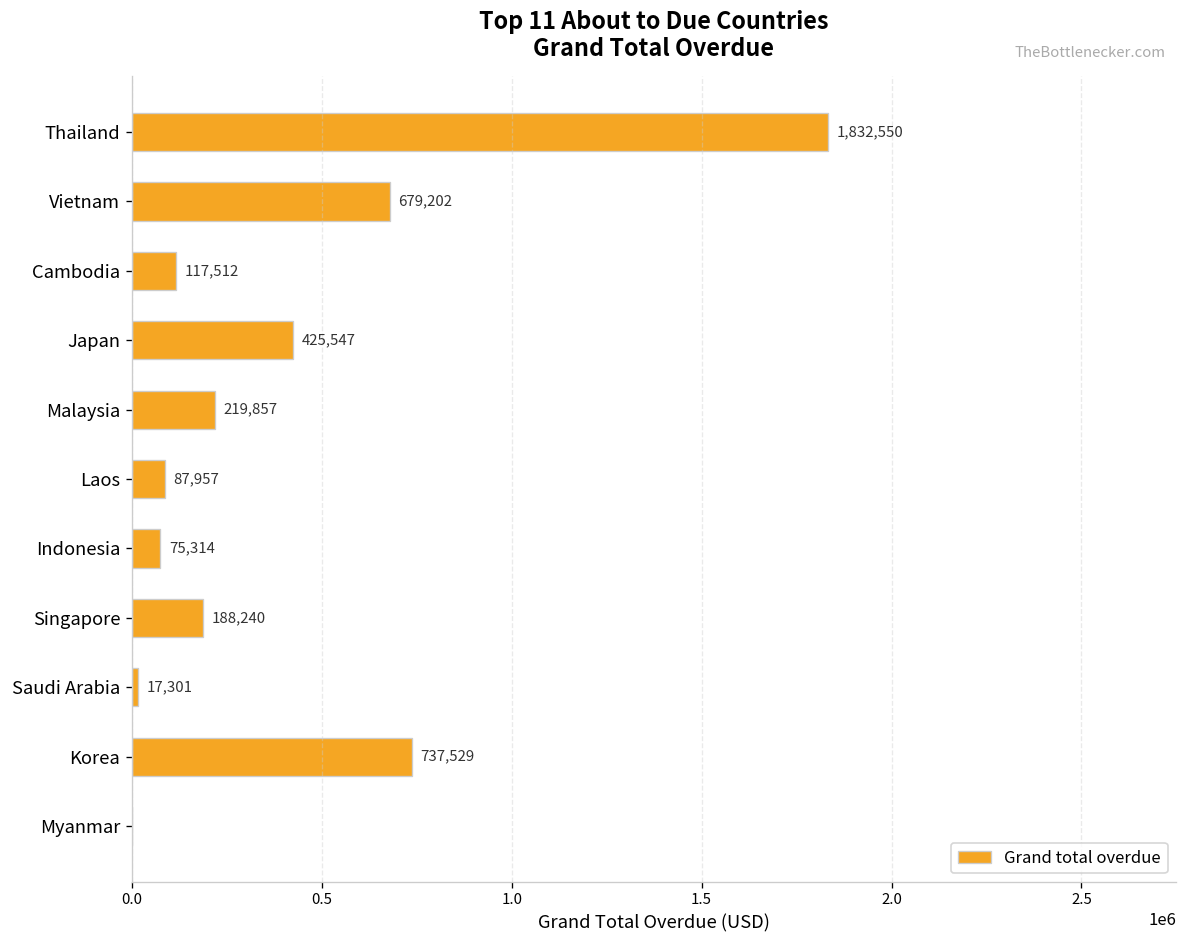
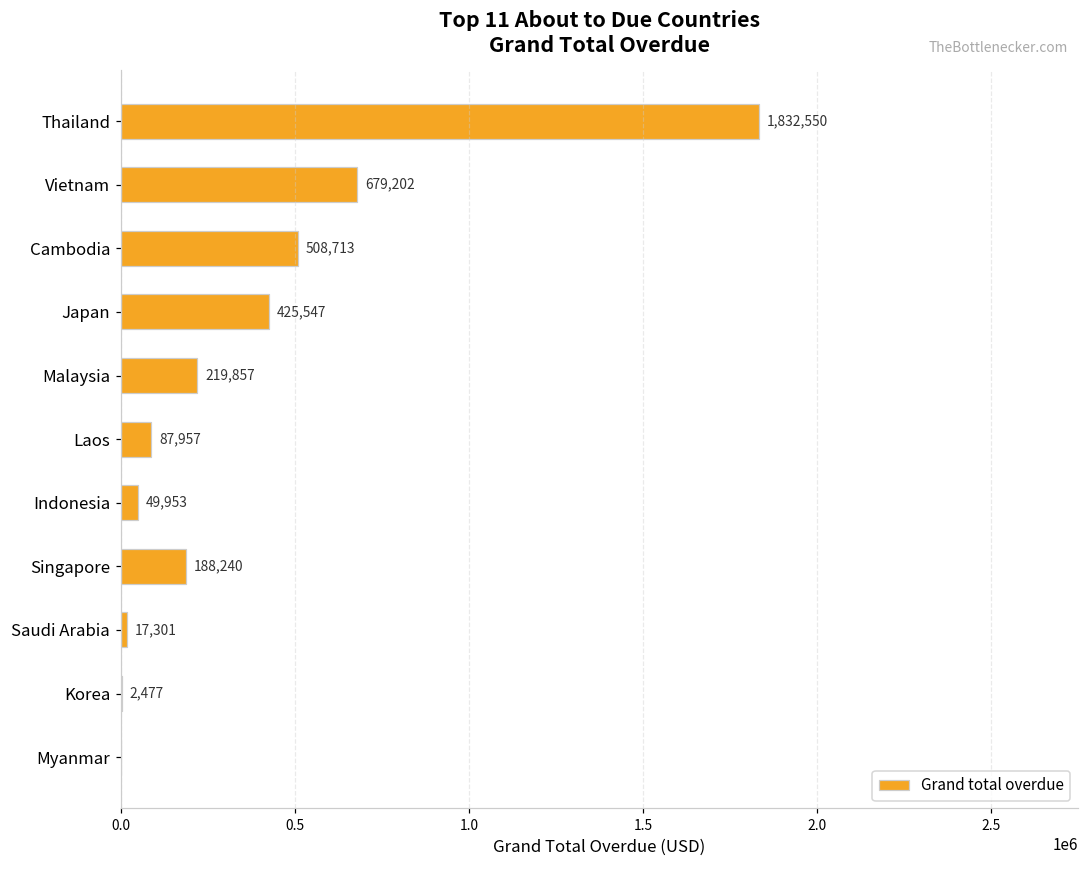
  {
    "Thailand": "1,832,550",
    "Vietnam": "679,202",
-   "Cambodia": "117,512",
+   "Cambodia": "508,713",
    "Japan": "425,547",
    "Malaysia": "219,857",
    "Laos": "87,957",
-   "Indonesia": "75,314",
+   "Indonesia": "49,953",
    "Singapore": "188,240",
    "Saudi Arabia": "17,301",
-   "Korea": "737,529"
+   "Korea": "2,477"
  }
